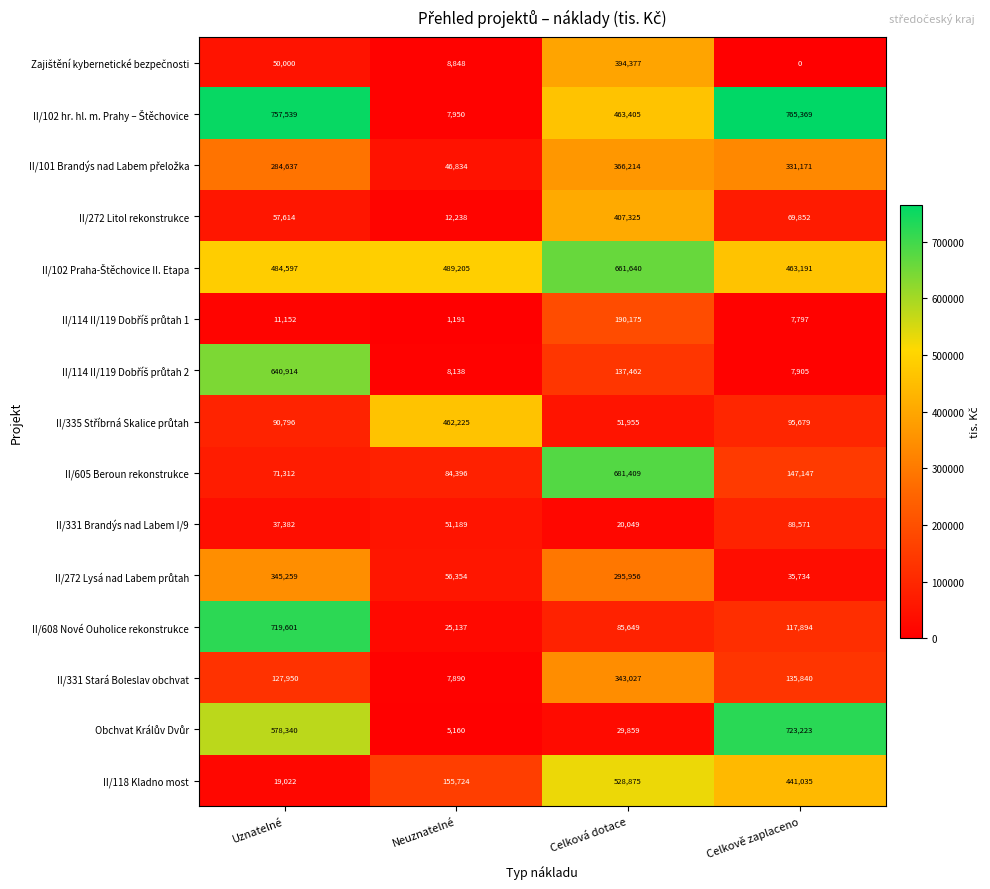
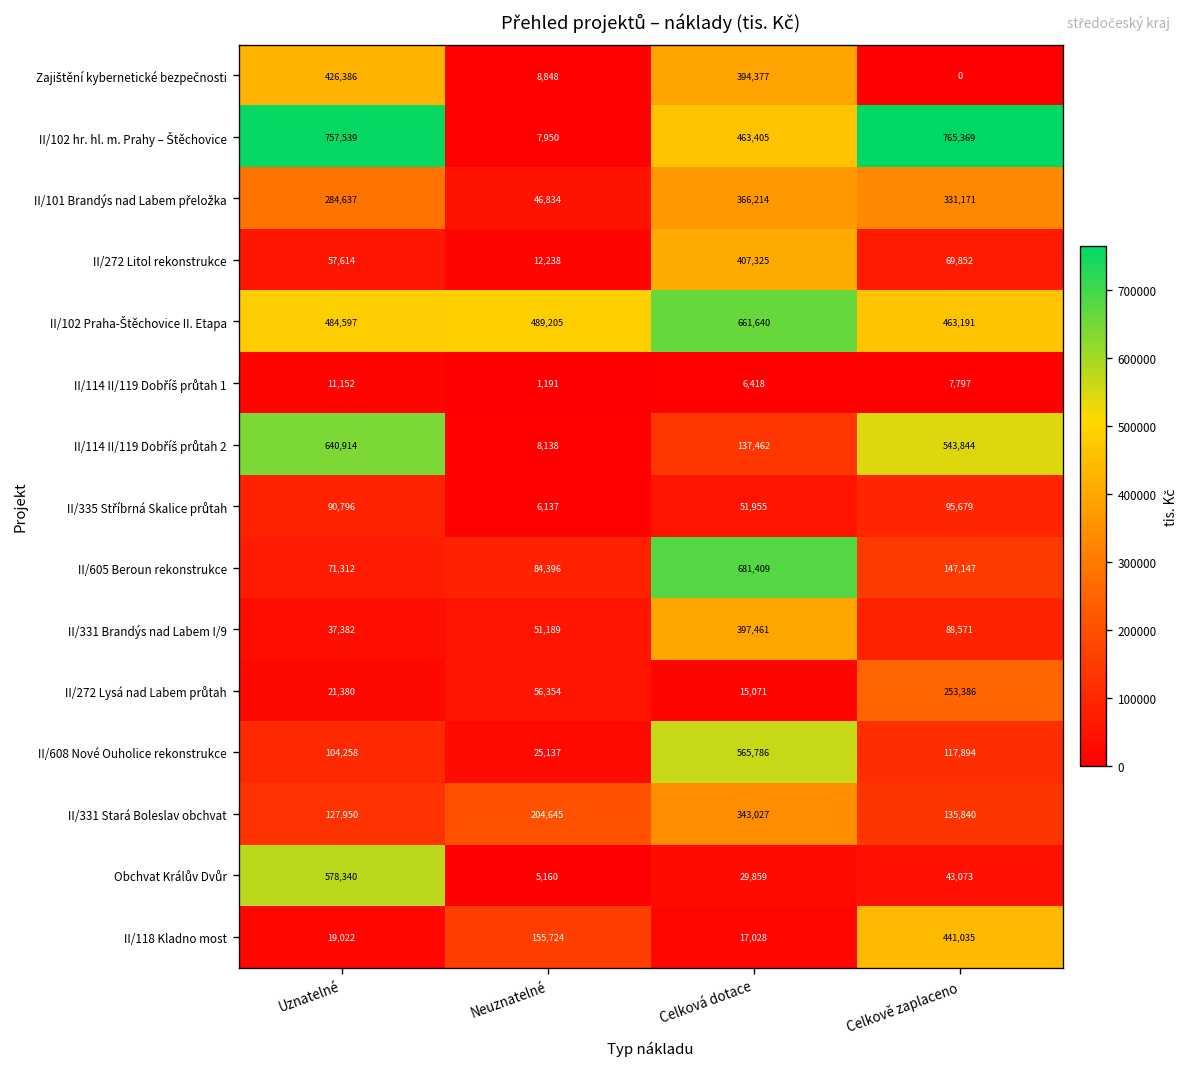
  {
    "Zajištění kybernetické bezpečnosti": {
-     "Uznatelné": "50,000",
+     "Uznatelné": "426,386",
      "Neuznatelné": "8,848",
      "Celková dotace": "394,377",
      "Celkově zaplaceno": "0"
    },
    "II/102 hr. hl. m. Prahy – Štěchovice": {
      "Uznatelné": "757,539",
      "Neuznatelné": "7,950",
      "Celková dotace": "463,405",
      "Celkově zaplaceno": "765,369"
    },
    "II/101 Brandýs nad Labem přeložka": {
      "Uznatelné": "284,637",
      "Neuznatelné": "46,834",
      "Celková dotace": "366,214",
      "Celkově zaplaceno": "331,171"
    },
    "II/272 Litol rekonstrukce": {
      "Uznatelné": "57,614",
      "Neuznatelné": "12,238",
      "Celková dotace": "407,325",
      "Celkově zaplaceno": "69,852"
    },
    "II/102 Praha-Štěchovice II. Etapa": {
      "Uznatelné": "484,597",
      "Neuznatelné": "489,205",
      "Celková dotace": "661,640",
      "Celkově zaplaceno": "463,191"
    },
    "II/114 II/119 Dobříš průtah 1": {
      "Uznatelné": "11,152",
      "Neuznatelné": "1,191",
-     "Celková dotace": "190,175",
+     "Celková dotace": "6,418",
      "Celkově zaplaceno": "7,797"
    },
    "II/114 II/119 Dobříš průtah 2": {
      "Uznatelné": "640,914",
      "Neuznatelné": "8,138",
      "Celková dotace": "137,462",
-     "Celkově zaplaceno": "7,905"
+     "Celkově zaplaceno": "543,844"
    },
    "II/335 Stříbrná Skalice průtah": {
      "Uznatelné": "90,796",
-     "Neuznatelné": "462,225",
+     "Neuznatelné": "6,137",
      "Celková dotace": "51,955",
      "Celkově zaplaceno": "95,679"
    },
    "II/605 Beroun rekonstrukce": {
      "Uznatelné": "71,312",
      "Neuznatelné": "84,396",
      "Celková dotace": "681,409",
      "Celkově zaplaceno": "147,147"
    },
    "II/331 Brandýs nad Labem I/9": {
      "Uznatelné": "37,382",
      "Neuznatelné": "51,189",
-     "Celková dotace": "20,049",
+     "Celková dotace": "397,461",
      "Celkově zaplaceno": "88,571"
    },
    "II/272 Lysá nad Labem průtah": {
-     "Uznatelné": "345,259",
+     "Uznatelné": "21,380",
      "Neuznatelné": "56,354",
-     "Celková dotace": "295,956",
-     "Celkově zaplaceno": "35,734"
+     "Celková dotace": "15,071",
+     "Celkově zaplaceno": "253,386"
    },
    "II/608 Nové Ouholice rekonstrukce": {
-     "Uznatelné": "719,601",
+     "Uznatelné": "104,258",
      "Neuznatelné": "25,137",
-     "Celková dotace": "85,649",
+     "Celková dotace": "565,786",
      "Celkově zaplaceno": "117,894"
    },
    "II/331 Stará Boleslav obchvat": {
      "Uznatelné": "127,950",
-     "Neuznatelné": "7,890",
+     "Neuznatelné": "204,645",
      "Celková dotace": "343,027",
      "Celkově zaplaceno": "135,840"
    },
    "Obchvat Králův Dvůr": {
      "Uznatelné": "578,340",
      "Neuznatelné": "5,160",
      "Celková dotace": "29,859",
-     "Celkově zaplaceno": "723,223"
+     "Celkově zaplaceno": "43,073"
    },
    "II/118 Kladno most": {
      "Uznatelné": "19,022",
      "Neuznatelné": "155,724",
-     "Celková dotace": "528,875",
+     "Celková dotace": "17,028",
      "Celkově zaplaceno": "441,035"
    }
  }
